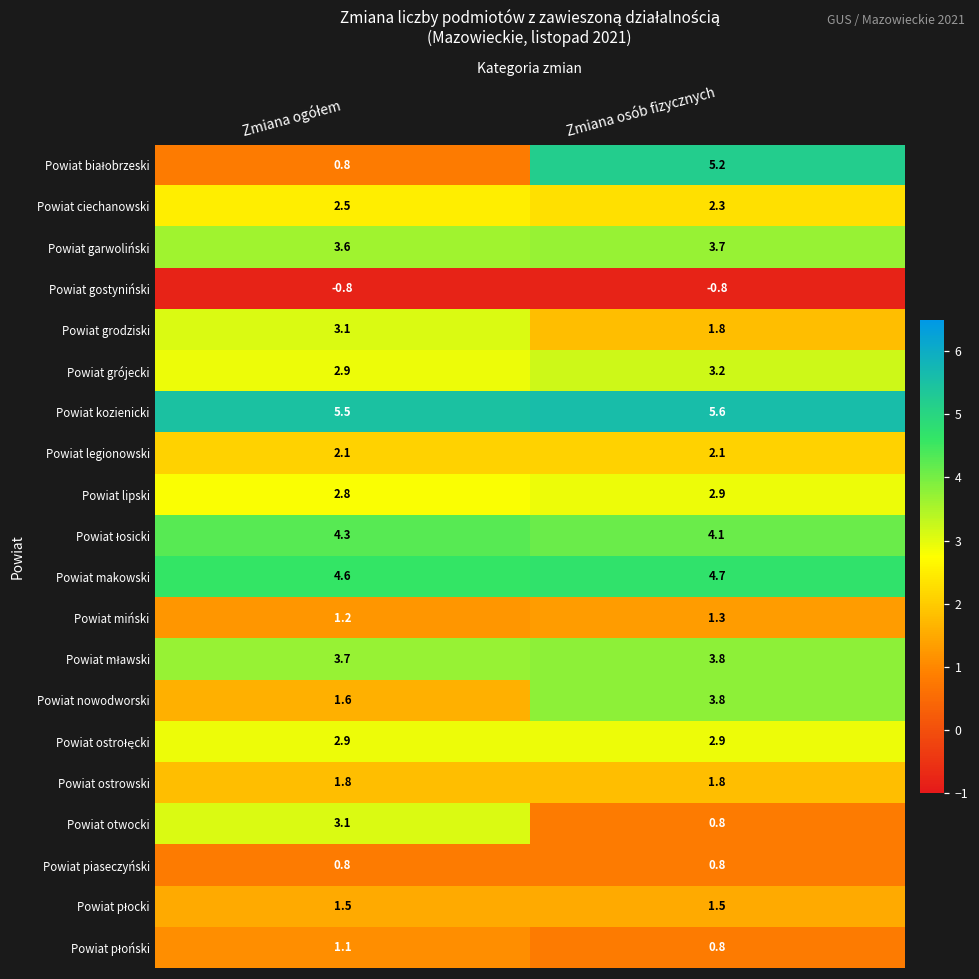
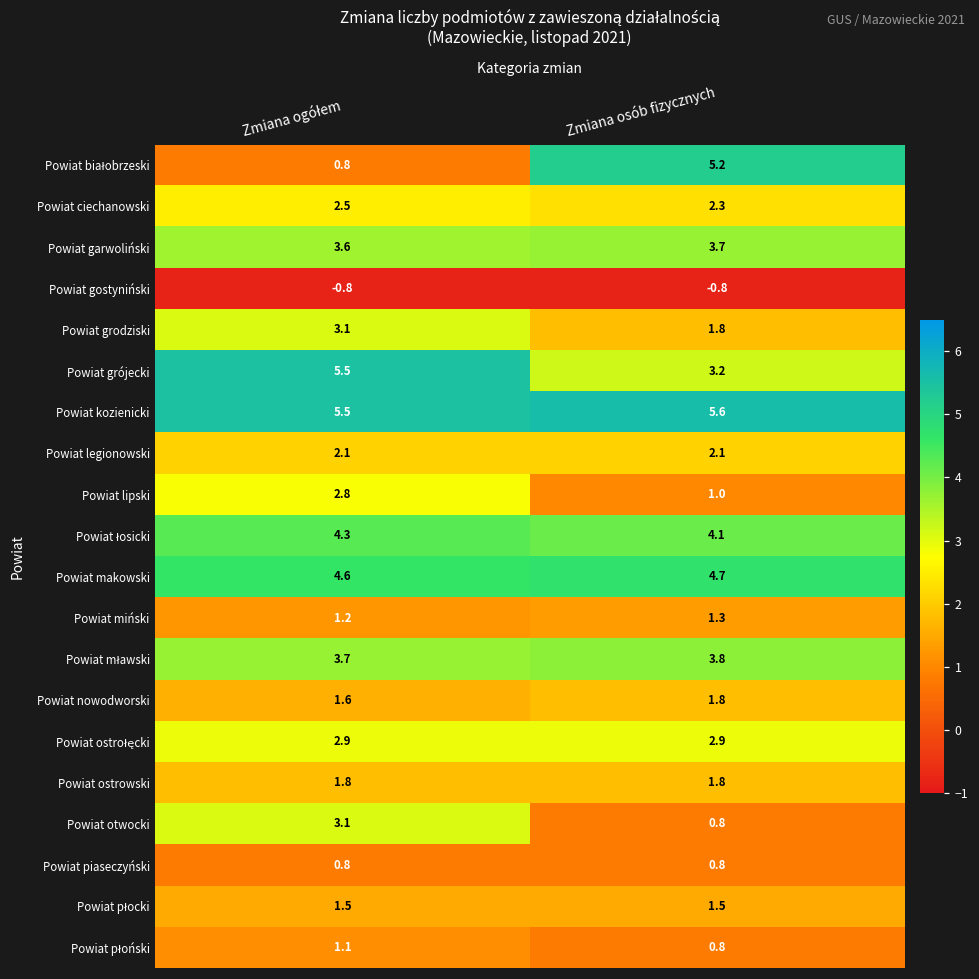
  {
    "Powiat białobrzeski": {
      "Zmiana ogółem": 0.8,
      "Zmiana osób fizycznych": 5.2
    },
    "Powiat ciechanowski": {
      "Zmiana ogółem": 2.5,
      "Zmiana osób fizycznych": 2.3
    },
    "Powiat garwoliński": {
      "Zmiana ogółem": 3.6,
      "Zmiana osób fizycznych": 3.7
    },
    "Powiat gostyniński": {
      "Zmiana ogółem": -0.8,
      "Zmiana osób fizycznych": -0.8
    },
    "Powiat grodziski": {
      "Zmiana ogółem": 3.1,
      "Zmiana osób fizycznych": 1.8
    },
    "Powiat grójecki": {
-     "Zmiana ogółem": 2.9,
+     "Zmiana ogółem": 5.5,
      "Zmiana osób fizycznych": 3.2
    },
    "Powiat kozienicki": {
      "Zmiana ogółem": 5.5,
      "Zmiana osób fizycznych": 5.6
    },
    "Powiat legionowski": {
      "Zmiana ogółem": 2.1,
      "Zmiana osób fizycznych": 2.1
    },
    "Powiat lipski": {
      "Zmiana ogółem": 2.8,
-     "Zmiana osób fizycznych": 2.9
+     "Zmiana osób fizycznych": 1.0
    },
    "Powiat łosicki": {
      "Zmiana ogółem": 4.3,
      "Zmiana osób fizycznych": 4.1
    },
    "Powiat makowski": {
      "Zmiana ogółem": 4.6,
      "Zmiana osób fizycznych": 4.7
    },
    "Powiat miński": {
      "Zmiana ogółem": 1.2,
      "Zmiana osób fizycznych": 1.3
    },
    "Powiat mławski": {
      "Zmiana ogółem": 3.7,
      "Zmiana osób fizycznych": 3.8
    },
    "Powiat nowodworski": {
      "Zmiana ogółem": 1.6,
-     "Zmiana osób fizycznych": 3.8
+     "Zmiana osób fizycznych": 1.8
    },
    "Powiat ostrołęcki": {
      "Zmiana ogółem": 2.9,
      "Zmiana osób fizycznych": 2.9
    },
    "Powiat ostrowski": {
      "Zmiana ogółem": 1.8,
      "Zmiana osób fizycznych": 1.8
    },
    "Powiat otwocki": {
      "Zmiana ogółem": 3.1,
      "Zmiana osób fizycznych": 0.8
    },
    "Powiat piaseczyński": {
      "Zmiana ogółem": 0.8,
      "Zmiana osób fizycznych": 0.8
    },
    "Powiat płocki": {
      "Zmiana ogółem": 1.5,
      "Zmiana osób fizycznych": 1.5
    },
    "Powiat płoński": {
      "Zmiana ogółem": 1.1,
      "Zmiana osób fizycznych": 0.8
    }
  }
